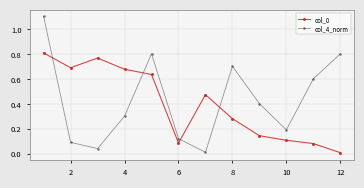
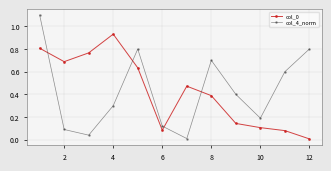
  {
    "col_0": {
      "2": 0.69,
-     "4": 0.68,
+     "4": 0.93,
      "6": 0.08,
-     "8": 0.28,
+     "8": 0.39,
      "10": 0.11,
      "12": 0.01
    },
    "col_4_norm": {
      "2": 0.09,
      "4": 0.30,
      "6": 0.12,
      "8": 0.70,
      "10": 0.19,
      "12": 0.80
    }
  }
